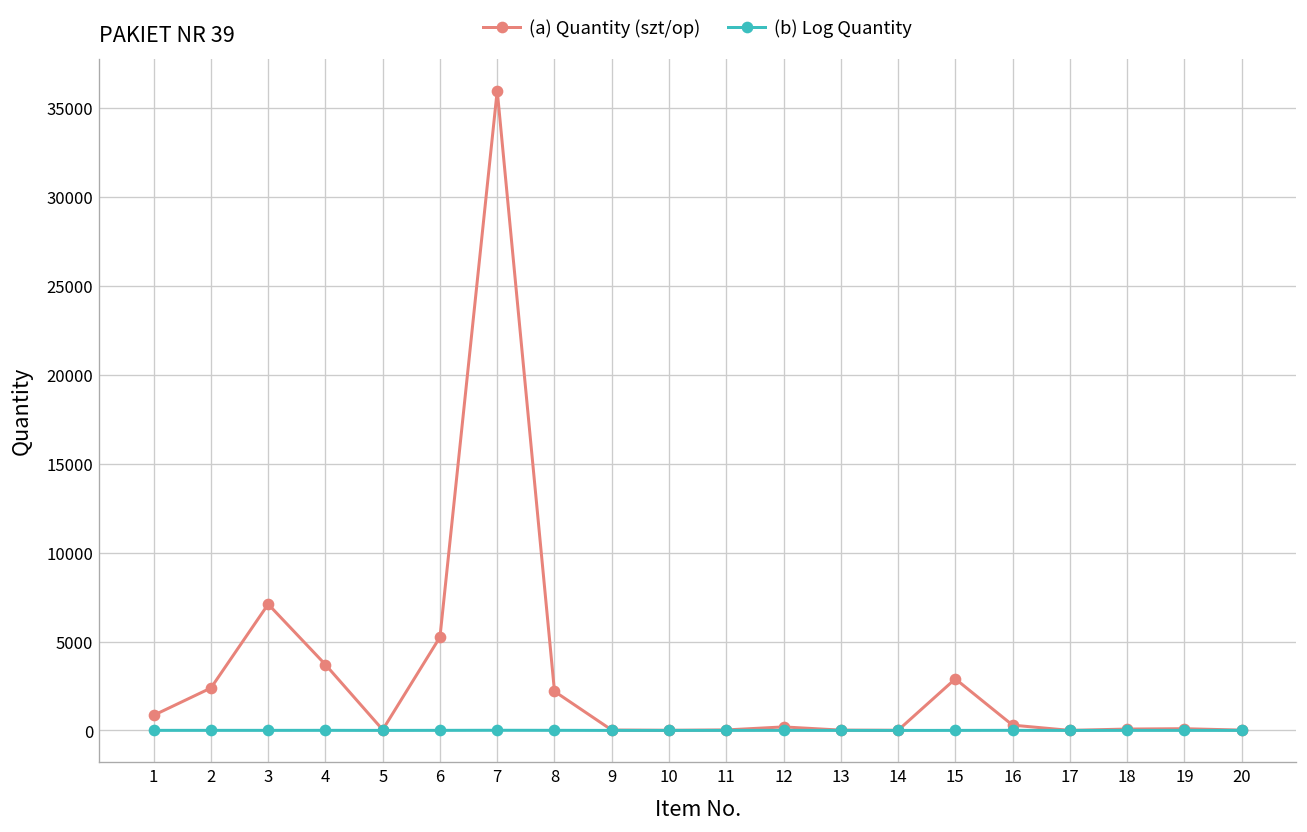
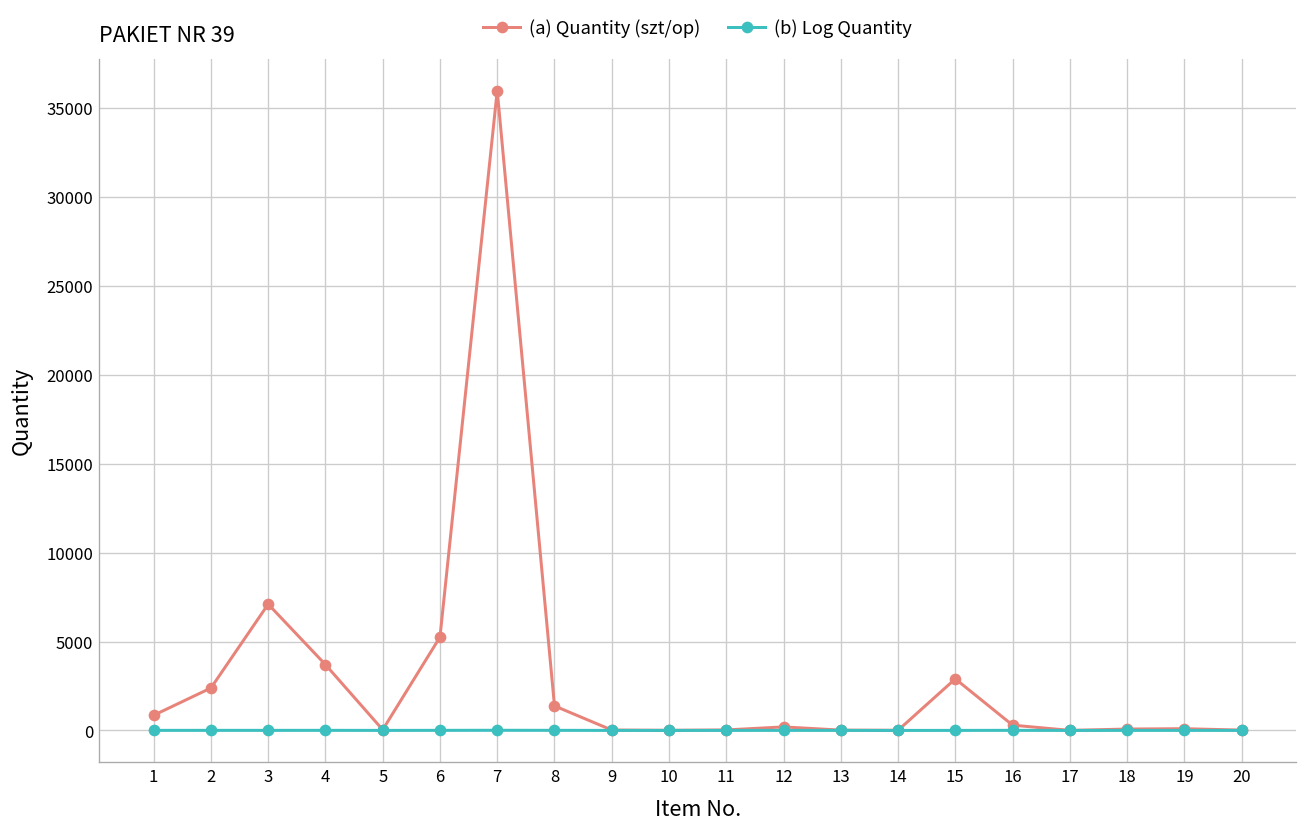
  {
    "(a) Quantity (szt/op)": {
      "1": 900,
      "2": 2400,
      "3": 7100,
      "4": 3700,
      "6": 5300,
      "7": 36000,
-     "8": 2200,
+     "8": 1400,
      "12": 200,
      "15": 2900,
      "16": 300
    },
    "(b) Log Quantity": {
      "1": 0,
      "2": 0,
      "3": 0,
      "4": 0,
      "6": 0,
      "7": 0,
      "8": 0,
      "12": 0,
      "15": 0,
      "16": 0
    }
  }
